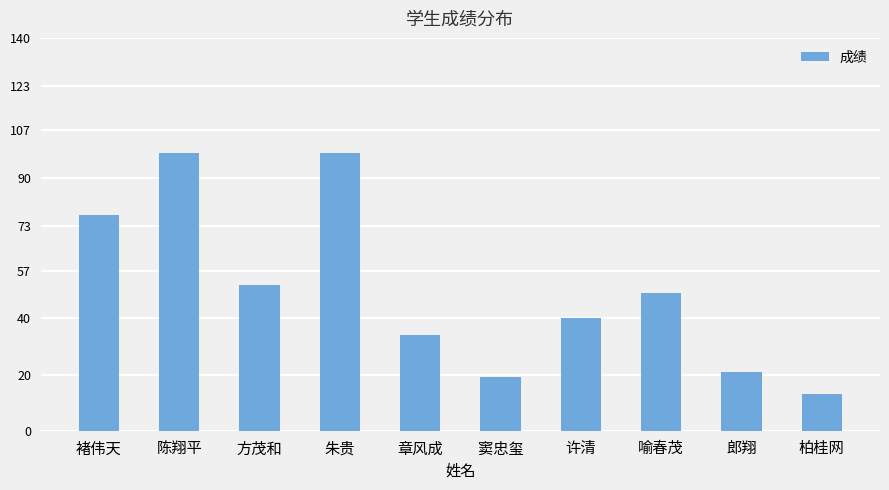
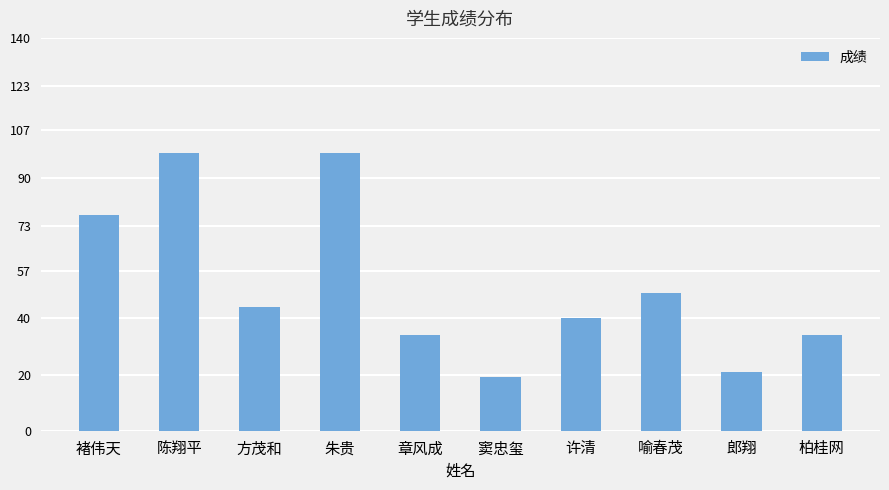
  {
    "褚伟天": 77,
    "陈翔平": 99,
-   "方茂和": 52,
+   "方茂和": 44,
    "朱贵": 99,
    "章风成": 34,
    "窦忠玺": 19,
    "许清": 40,
    "喻春茂": 49,
    "郎翔": 21,
-   "柏桂网": 13
+   "柏桂网": 34
  }
